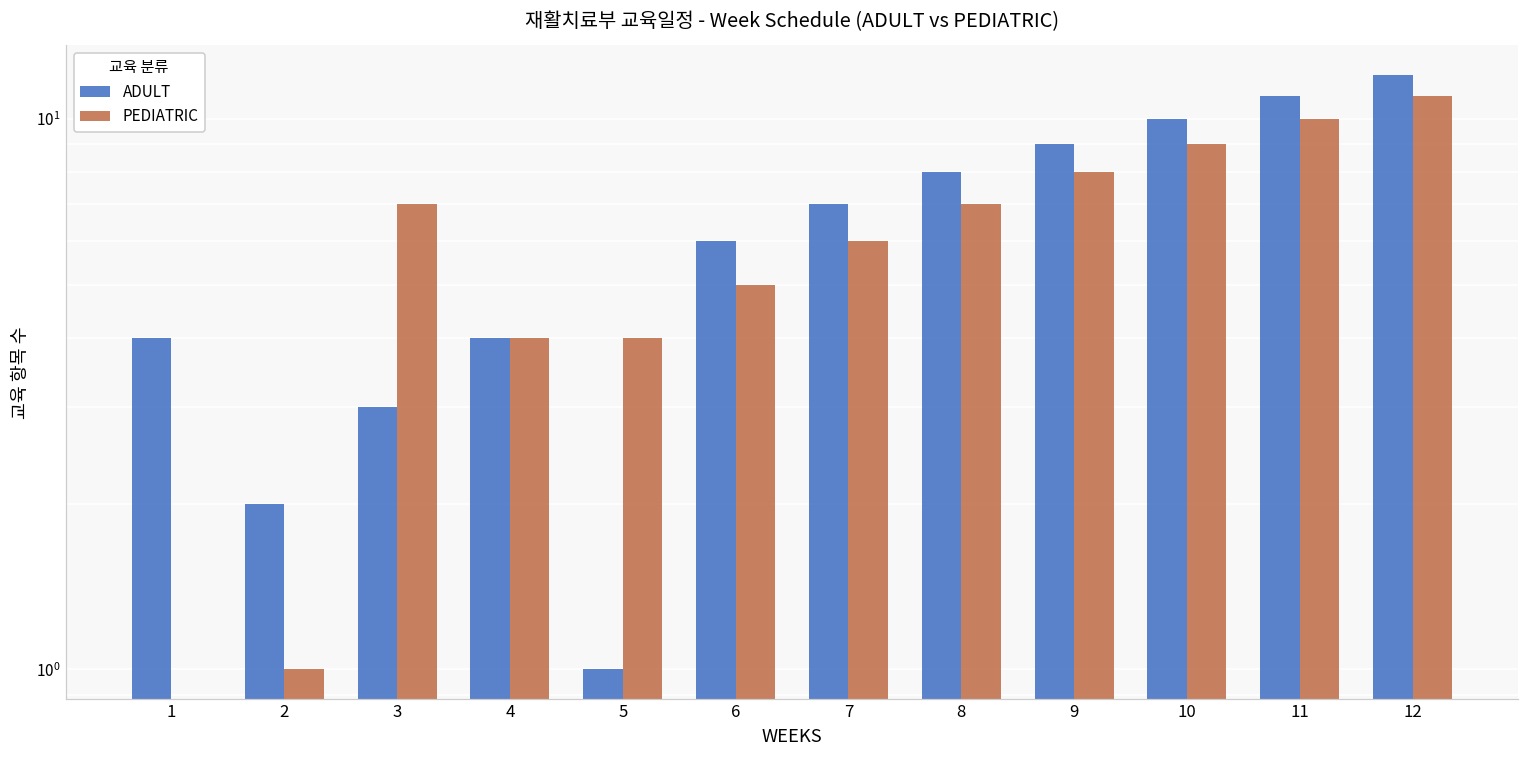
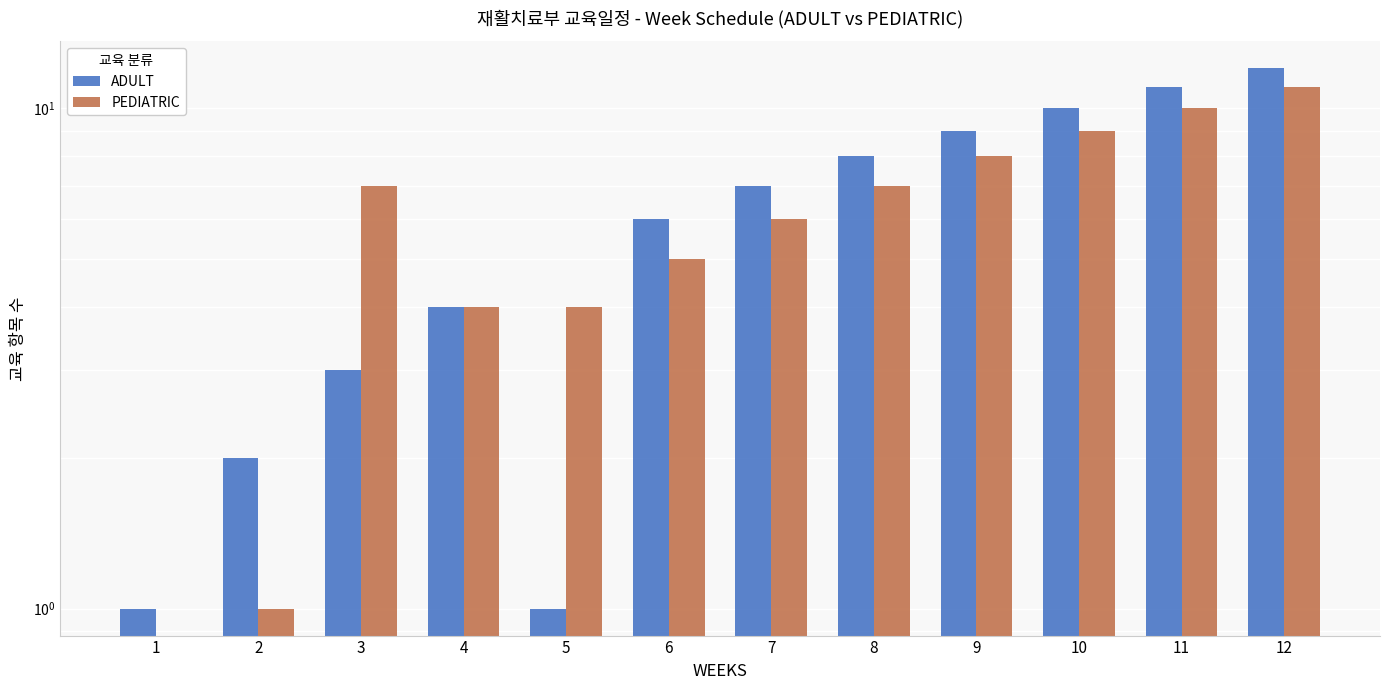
  {
    "ADULT": {
-     "1": 4,
+     "1": 1,
      "2": 2,
      "3": 3,
      "4": 4,
      "5": 1,
      "6": 6,
      "7": 7,
      "8": 8,
      "9": 9,
      "10": 10,
      "11": 11,
      "12": 12
    },
    "PEDIATRIC": {
      "2": 1,
      "3": 7,
      "4": 4,
      "5": 4,
      "6": 5,
      "7": 6,
      "8": 7,
      "9": 8,
      "10": 9,
      "11": 10,
      "12": 11
    }
  }
